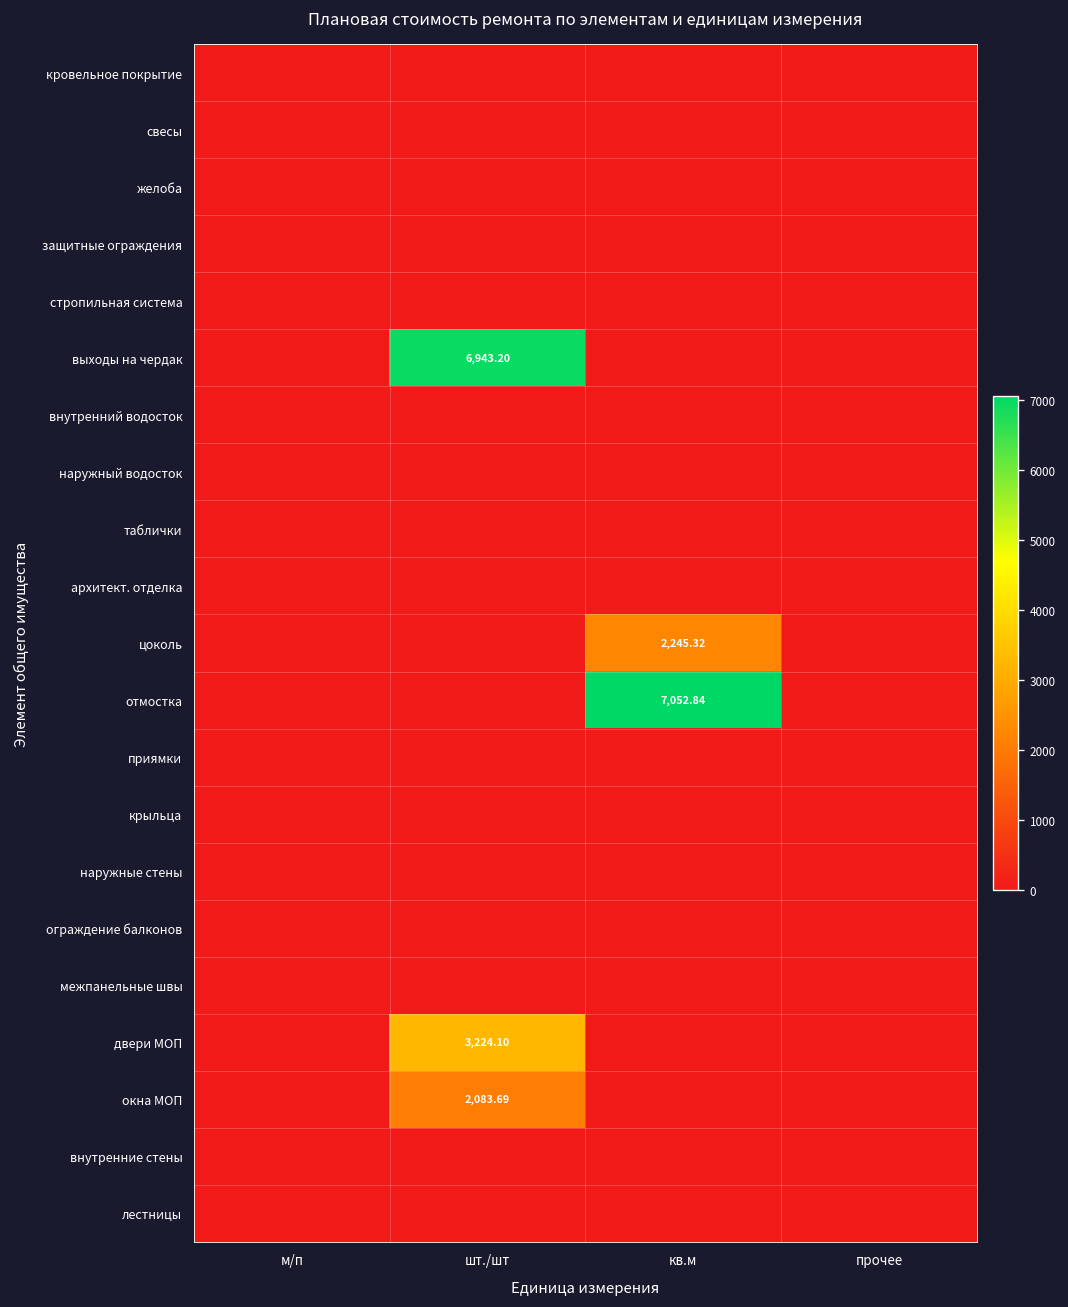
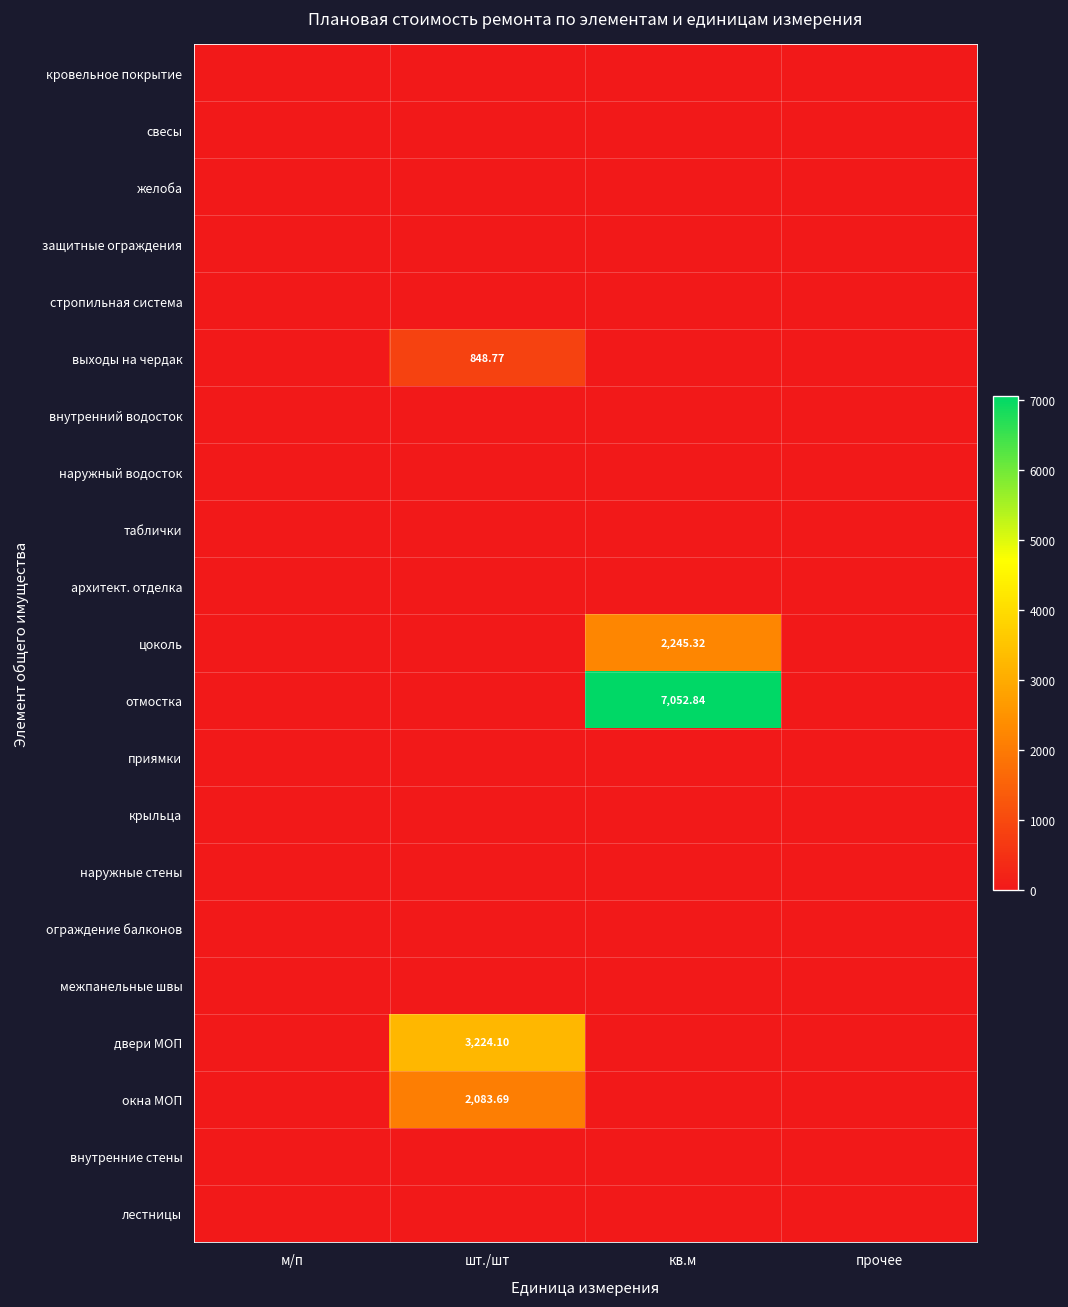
  {
    "выходы на чердак": {
-     "шт./шт": "6,943.20"
+     "шт./шт": "848.77"
    },
    "цоколь": {
      "кв.м": "2,245.32"
    },
    "отмостка": {
      "кв.м": "7,052.84"
    },
    "двери МОП": {
      "шт./шт": "3,224.10"
    },
    "окна МОП": {
      "шт./шт": "2,083.69"
    }
  }
